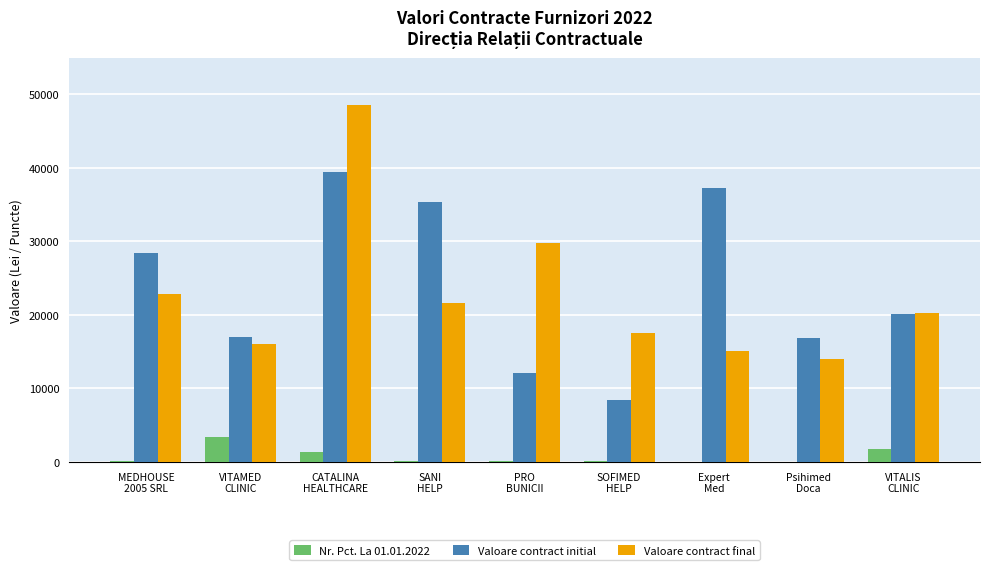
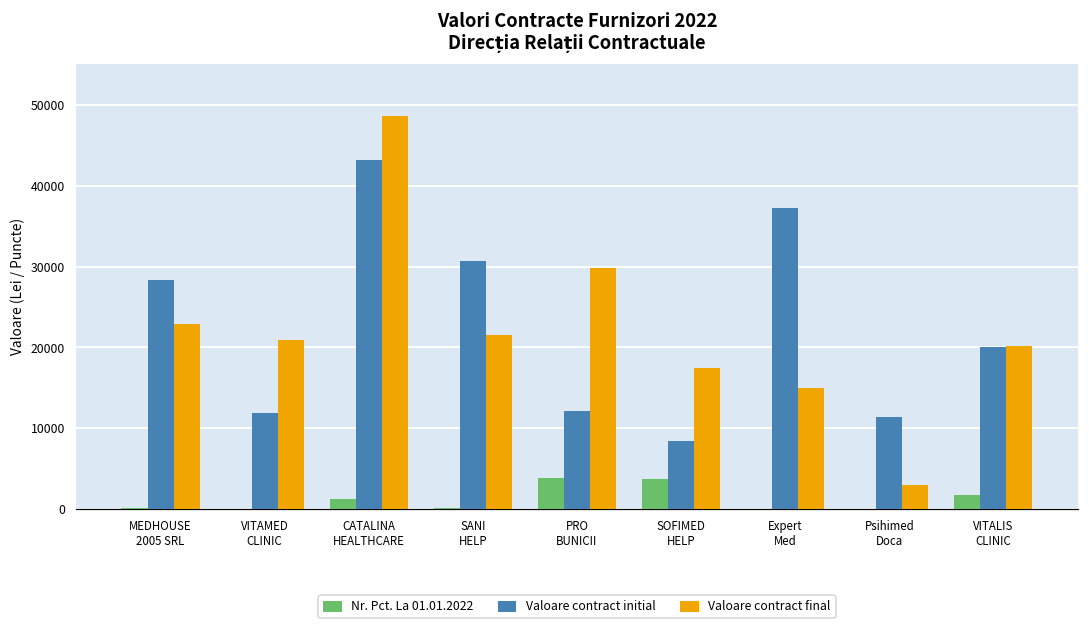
  {
    "Nr. Pct. La 01.01.2022": {
-     "VITAMED CLINIC": 3000,
+     "VITAMED CLINIC": 0,
      "CATALINA HEALTHCARE": 1000,
-     "PRO BUNICII": 0,
-     "SOFIMED HELP": 0,
+     "PRO BUNICII": 4000,
+     "SOFIMED HELP": 4000,
      "VITALIS CLINIC": 2000
    },
    "Valoare contract initial": {
      "MEDHOUSE 2005 SRL": 28000,
-     "VITAMED CLINIC": 17000,
-     "CATALINA HEALTHCARE": 39000,
-     "SANI HELP": 35000,
+     "VITAMED CLINIC": 12000,
+     "CATALINA HEALTHCARE": 43000,
+     "SANI HELP": 31000,
      "PRO BUNICII": 12000,
      "SOFIMED HELP": 8000,
      "Expert Med": 37000,
-     "Psihimed Doca": 17000,
+     "Psihimed Doca": 11000,
      "VITALIS CLINIC": 20000
    },
    "Valoare contract final": {
      "MEDHOUSE 2005 SRL": 23000,
-     "VITAMED CLINIC": 16000,
+     "VITAMED CLINIC": 21000,
      "CATALINA HEALTHCARE": 49000,
      "SANI HELP": 22000,
      "PRO BUNICII": 30000,
      "SOFIMED HELP": 18000,
      "Expert Med": 15000,
-     "Psihimed Doca": 14000,
+     "Psihimed Doca": 3000,
      "VITALIS CLINIC": 20000
    }
  }
